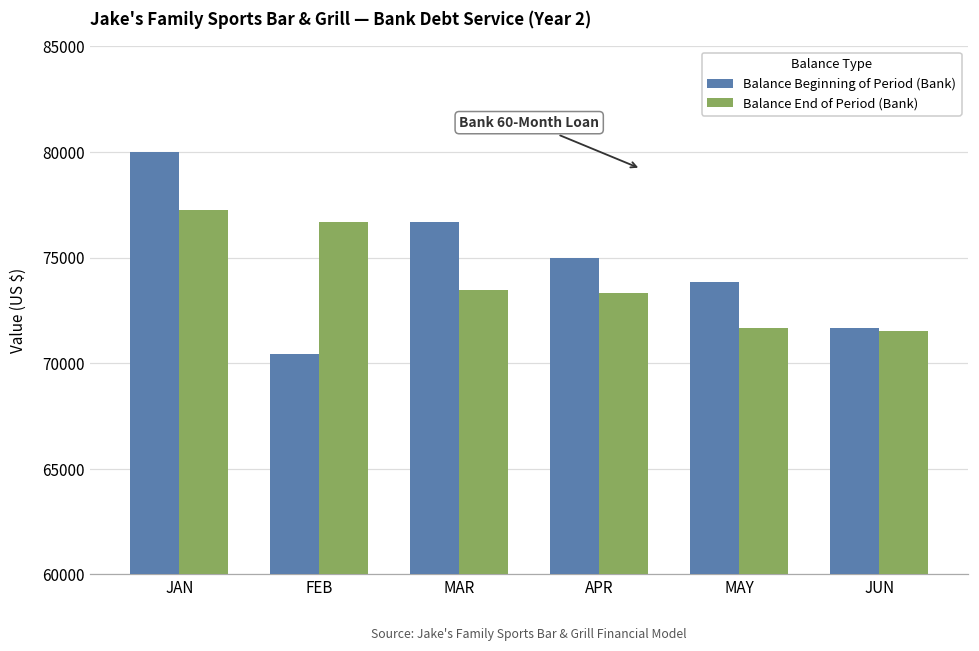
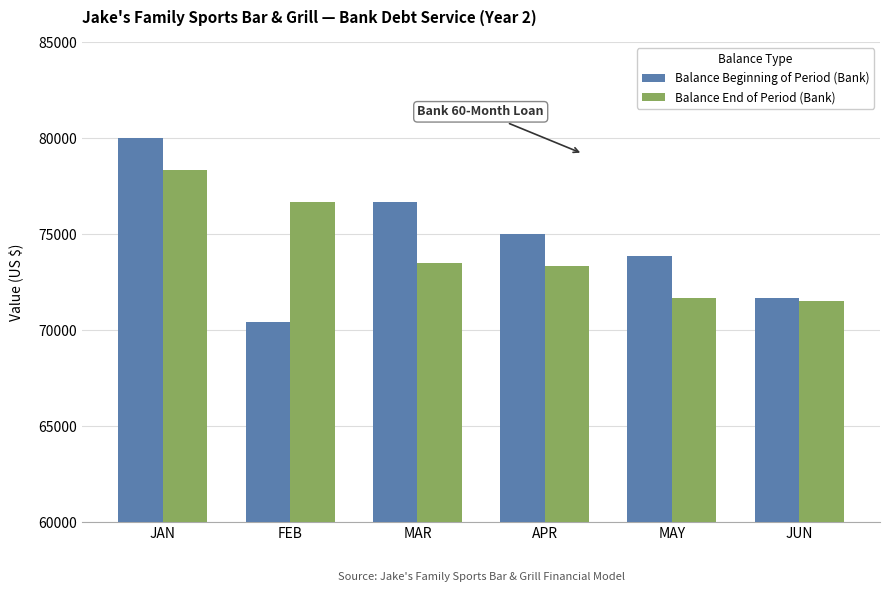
  {
    "Balance Beginning of Period (Bank)": {
      "JAN": 80000,
      "FEB": 70500,
      "MAR": 76700,
      "APR": 75000,
      "MAY": 73800,
      "JUN": 71700
    },
    "Balance End of Period (Bank)": {
-     "JAN": 77300,
+     "JAN": 78300,
      "FEB": 76700,
      "MAR": 73500,
      "APR": 73300,
      "MAY": 71700,
      "JUN": 71500
    }
  }
